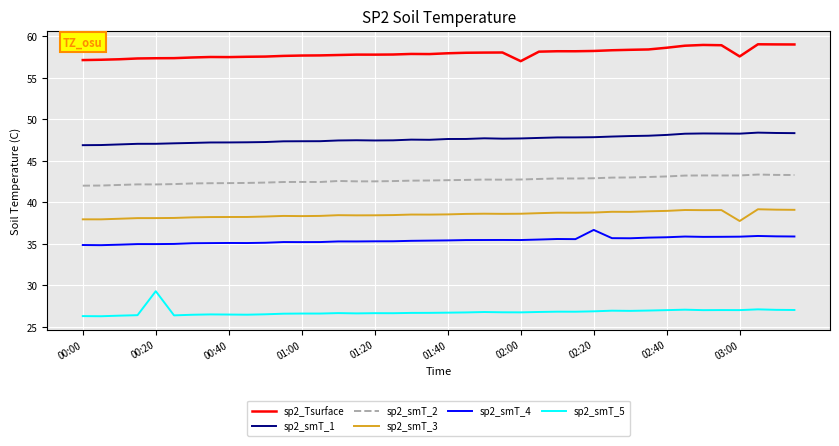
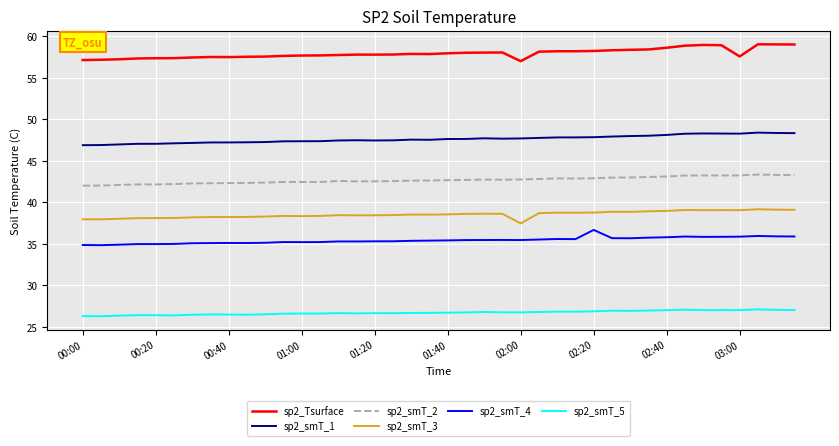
  {
    "sp2_Tsurface": {
      "00:00": 57,
      "00:20": 57,
      "00:40": 58,
      "01:00": 58,
      "01:20": 58,
      "01:40": 58,
      "02:00": 57,
      "02:20": 58,
      "02:40": 59,
      "03:00": 58
    },
    "sp2_smT_1": {
      "00:00": 47,
      "00:20": 47,
      "00:40": 47,
      "01:00": 47,
      "01:20": 47,
      "01:40": 48,
      "02:00": 48,
      "02:20": 48,
      "02:40": 48,
      "03:00": 48
    },
    "sp2_smT_2": {
      "00:00": 42,
      "00:20": 42,
      "00:40": 42,
      "01:00": 42,
      "01:20": 43,
      "01:40": 43,
      "02:00": 43,
      "02:20": 43,
      "02:40": 43,
      "03:00": 43
    },
    "sp2_smT_3": {
      "00:00": 38,
      "00:20": 38,
      "00:40": 38,
      "01:00": 38,
      "01:20": 38,
      "01:40": 39,
-     "02:00": 39,
+     "02:00": 37,
      "02:20": 39,
      "02:40": 39,
-     "03:00": 38
+     "03:00": 39
    },
    "sp2_smT_4": {
      "00:00": 35,
      "00:20": 35,
      "00:40": 35,
      "01:00": 35,
      "01:20": 35,
      "01:40": 35,
      "02:00": 35,
      "02:20": 37,
      "02:40": 36,
      "03:00": 36
    },
    "sp2_smT_5": {
      "00:00": 26,
-     "00:20": 29,
+     "00:20": 26,
      "00:40": 26,
      "01:00": 27,
      "01:20": 27,
      "01:40": 27,
      "02:00": 27,
      "02:20": 27,
      "02:40": 27,
      "03:00": 27
    }
  }
